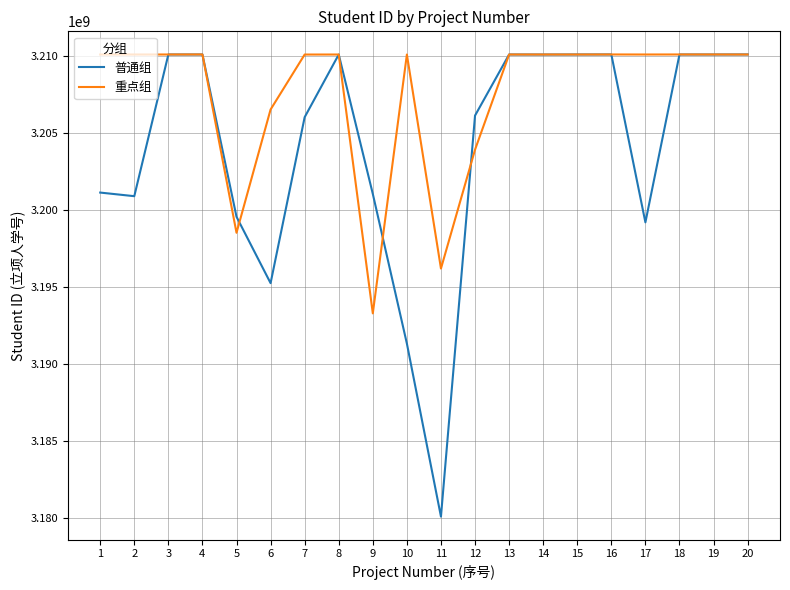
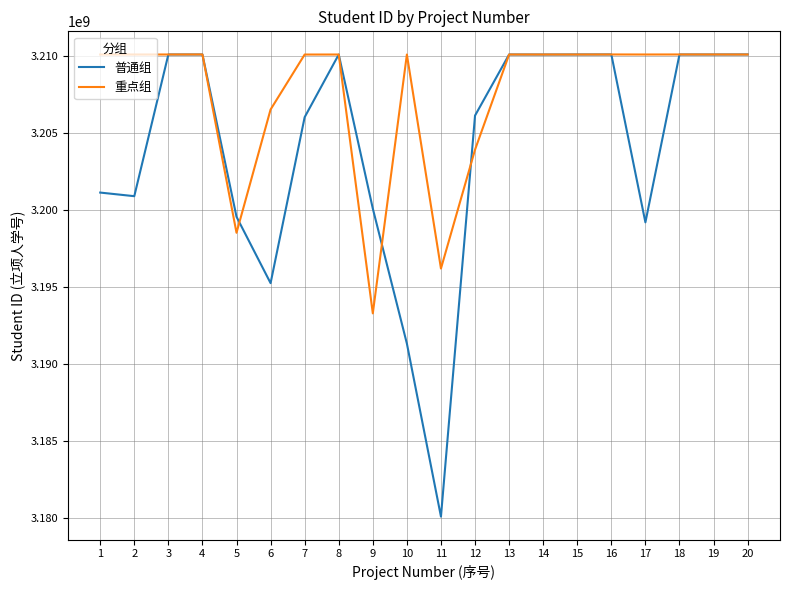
  {
    "普通组": {
      "1": 3201100000,
      "2": 3200900000,
      "5": 3199600000,
      "6": 3195300000,
      "7": 3206000000,
-     "9": 3201100000,
+     "9": 3200100000,
      "10": 3191300000,
      "11": 3180100000,
      "12": 3206100000,
      "17": 3199200000
    },
    "重点组": {
      "5": 3198500000,
      "6": 3206500000,
      "7": 3210100000,
      "9": 3193300000,
      "10": 3210100000,
      "11": 3196200000,
      "12": 3203900000,
      "17": 3210100000
    }
  }
